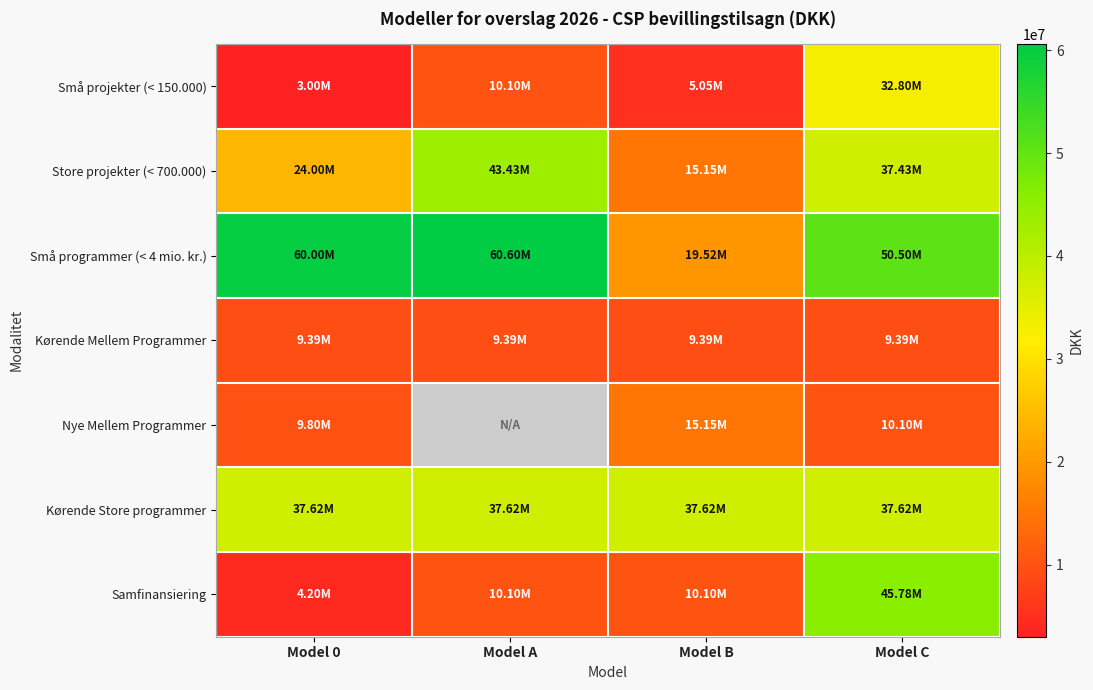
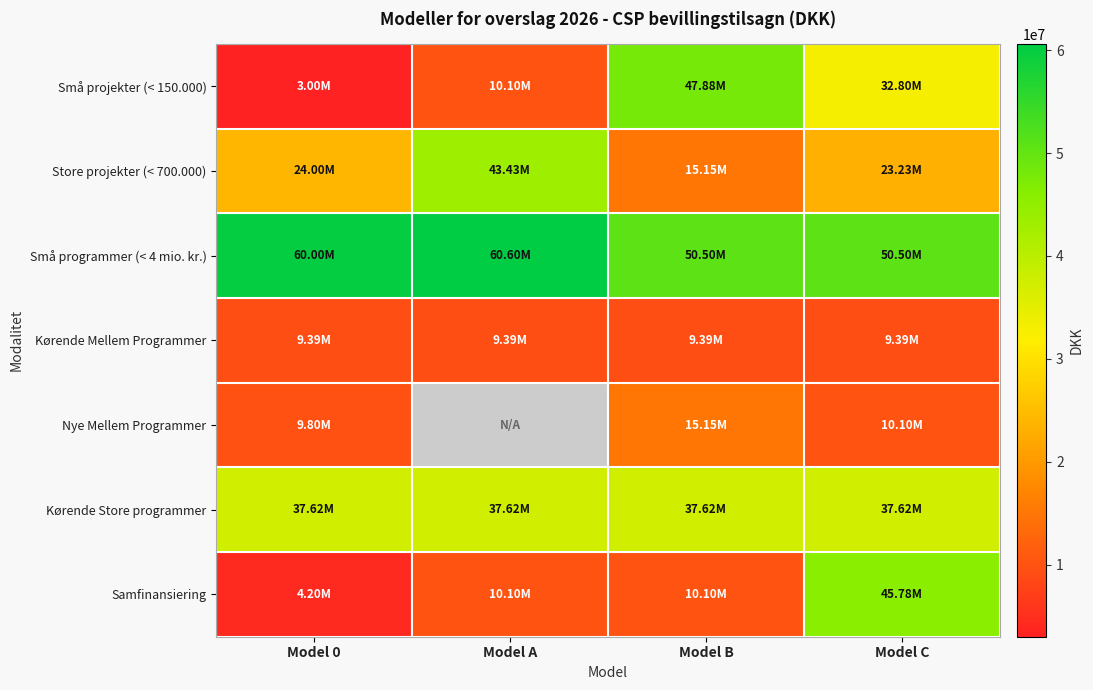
  {
    "Små projekter (< 150.000)": {
      "Model 0": "3.00M",
      "Model A": "10.10M",
-     "Model B": "5.05M",
+     "Model B": "47.88M",
      "Model C": "32.80M"
    },
    "Store projekter (< 700.000)": {
      "Model 0": "24.00M",
      "Model A": "43.43M",
      "Model B": "15.15M",
-     "Model C": "37.43M"
+     "Model C": "23.23M"
    },
    "Små programmer (< 4 mio. kr.)": {
      "Model 0": "60.00M",
      "Model A": "60.60M",
-     "Model B": "19.52M",
+     "Model B": "50.50M",
      "Model C": "50.50M"
    },
    "Kørende Mellem Programmer": {
      "Model 0": "9.39M",
      "Model A": "9.39M",
      "Model B": "9.39M",
      "Model C": "9.39M"
    },
    "Nye Mellem Programmer": {
      "Model 0": "9.80M",
      "Model B": "15.15M",
      "Model C": "10.10M"
    },
    "Kørende Store programmer": {
      "Model 0": "37.62M",
      "Model A": "37.62M",
      "Model B": "37.62M",
      "Model C": "37.62M"
    },
    "Samfinansiering": {
      "Model 0": "4.20M",
      "Model A": "10.10M",
      "Model B": "10.10M",
      "Model C": "45.78M"
    }
  }
